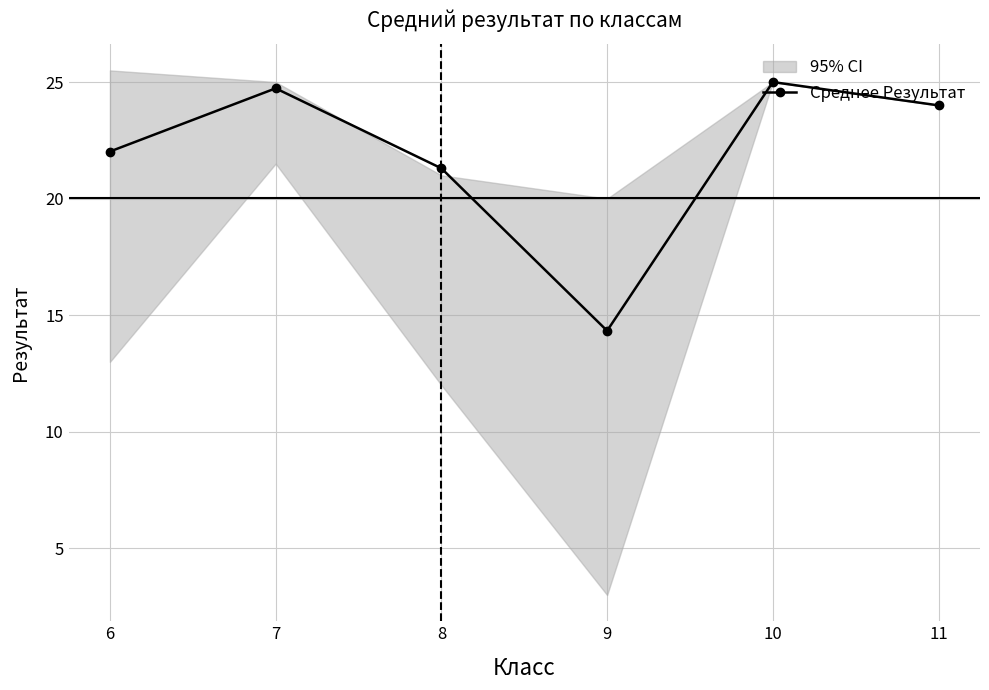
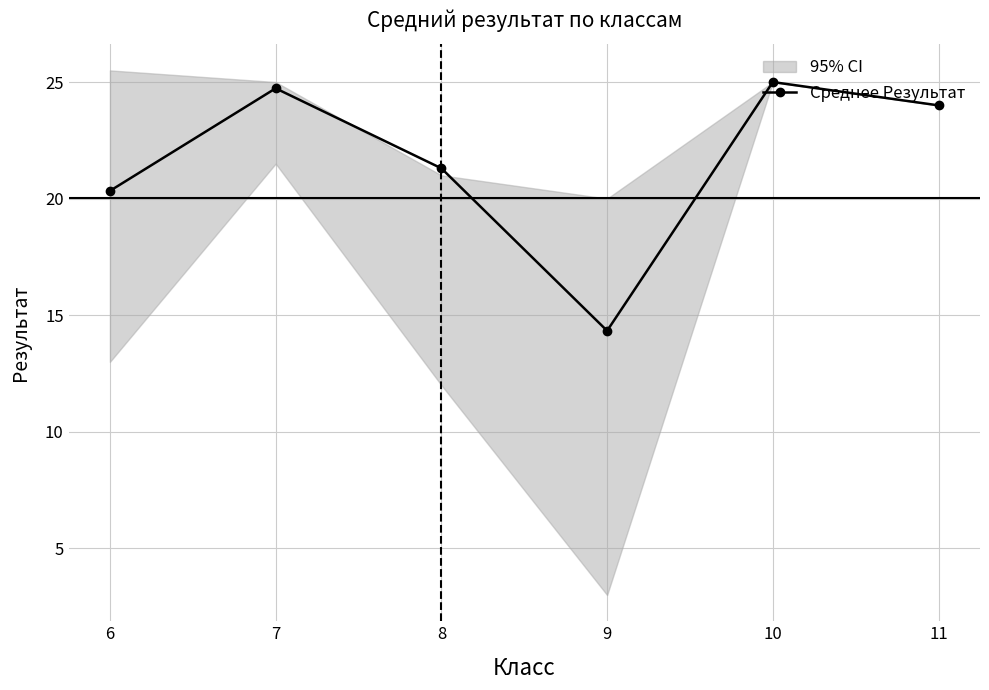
  {
    "Среднее Результат": {
-     "6": 22.0,
+     "6": 20.3,
      "7": 24.7,
      "8": 21.3,
      "9": 14.3
    }
  }
